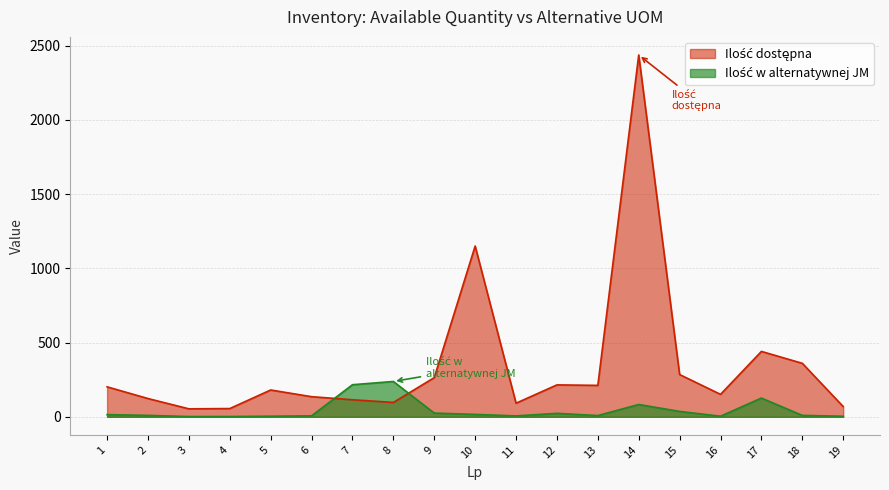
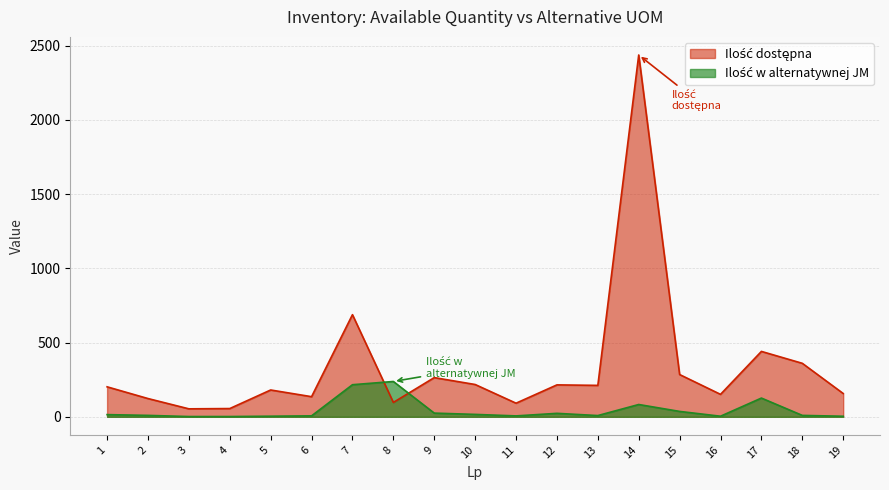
  {
    "Ilość dostępna": {
      "1": 200,
      "2": 120,
      "3": 50,
      "4": 60,
      "5": 180,
      "6": 140,
-     "7": 110,
+     "7": 690,
      "8": 100,
      "9": 260,
-     "10": 1150,
+     "10": 220,
      "11": 90,
      "12": 220,
      "13": 210,
      "14": 2440,
      "15": 280,
      "16": 150,
      "17": 440,
      "18": 360,
-     "19": 70
+     "19": 160
    },
    "Ilość w alternatywnej JM": {
      "1": 10,
      "2": 10,
      "3": 0,
      "4": 0,
      "5": 0,
      "6": 10,
      "7": 220,
      "8": 240,
      "9": 20,
      "10": 20,
      "11": 10,
      "12": 20,
      "13": 10,
      "14": 80,
      "15": 40,
      "16": 0,
      "17": 130,
      "18": 10,
      "19": 0
    }
  }
